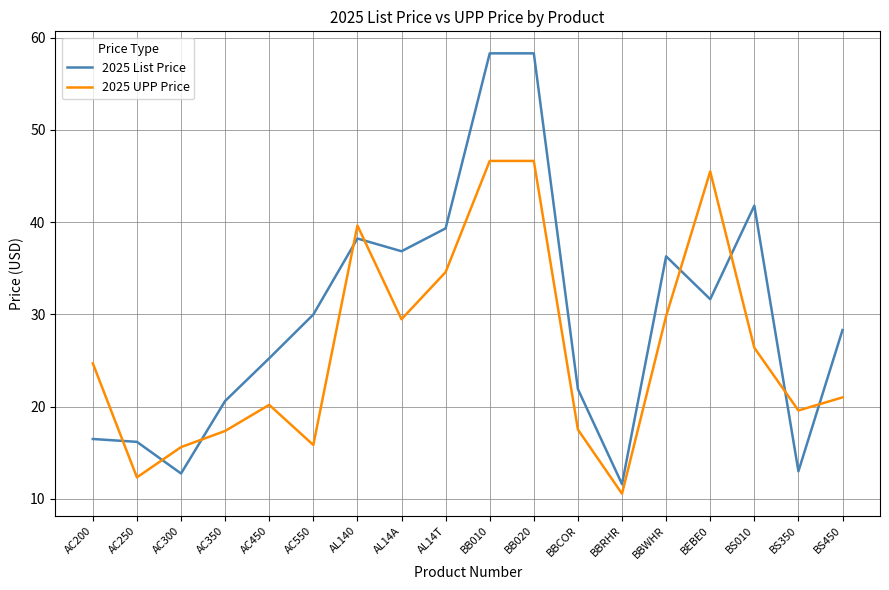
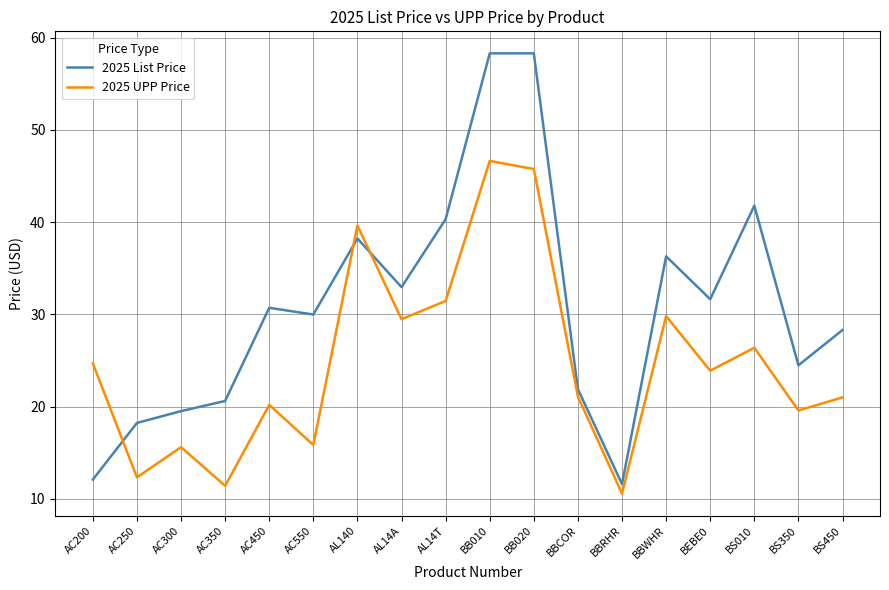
  {
    "2025 List Price": {
-     "AC200": 17,
-     "AC250": 16,
-     "AC300": 13,
+     "AC200": 12,
+     "AC250": 18,
+     "AC300": 20,
      "AC350": 21,
-     "AC450": 25,
+     "AC450": 31,
      "AC550": 30,
      "AL140": 38,
-     "AL14A": 37,
-     "AL14T": 39,
+     "AL14A": 33,
+     "AL14T": 40,
      "BB010": 58,
      "BB020": 58,
      "BBCOR": 22,
      "BBRHR": 12,
      "BBWHR": 36,
      "BEBE0": 32,
      "BS010": 42,
-     "BS350": 13,
+     "BS350": 24,
      "BS450": 28
    },
    "2025 UPP Price": {
      "AC200": 25,
      "AC250": 12,
      "AC300": 16,
-     "AC350": 17,
+     "AC350": 11,
      "AC450": 20,
      "AC550": 16,
      "AL140": 40,
      "AL14A": 29,
-     "AL14T": 35,
+     "AL14T": 31,
      "BB010": 47,
-     "BB020": 47,
-     "BBCOR": 18,
+     "BB020": 46,
+     "BBCOR": 21,
      "BBRHR": 11,
      "BBWHR": 30,
-     "BEBE0": 46,
+     "BEBE0": 24,
      "BS010": 26,
      "BS350": 20,
      "BS450": 21
    }
  }
